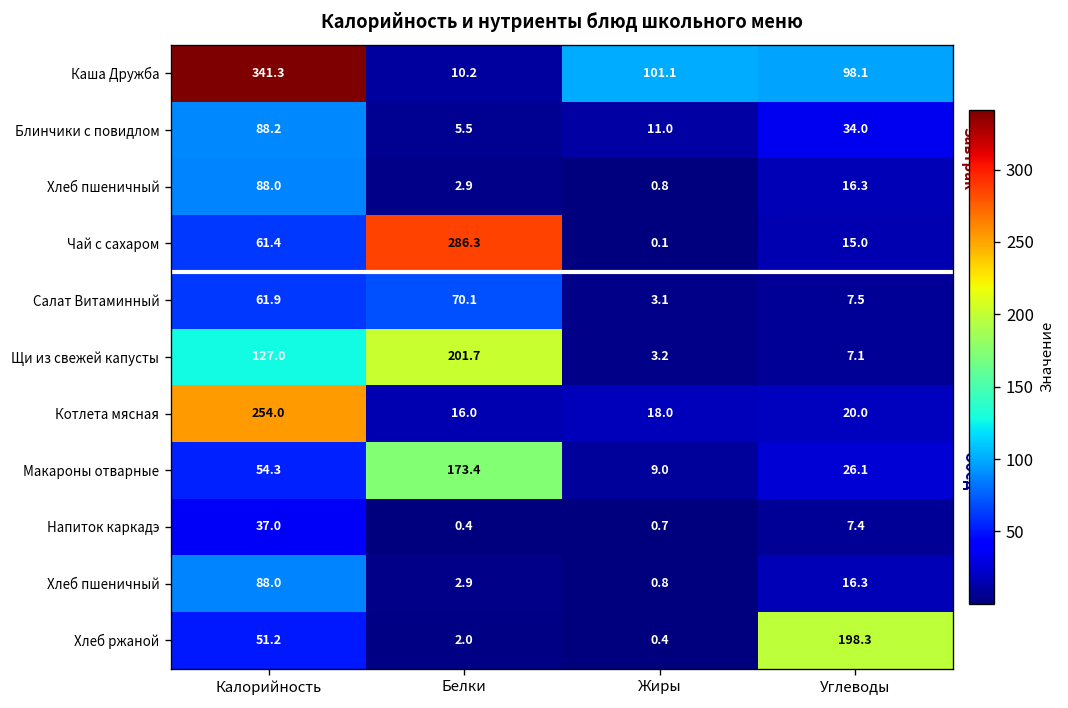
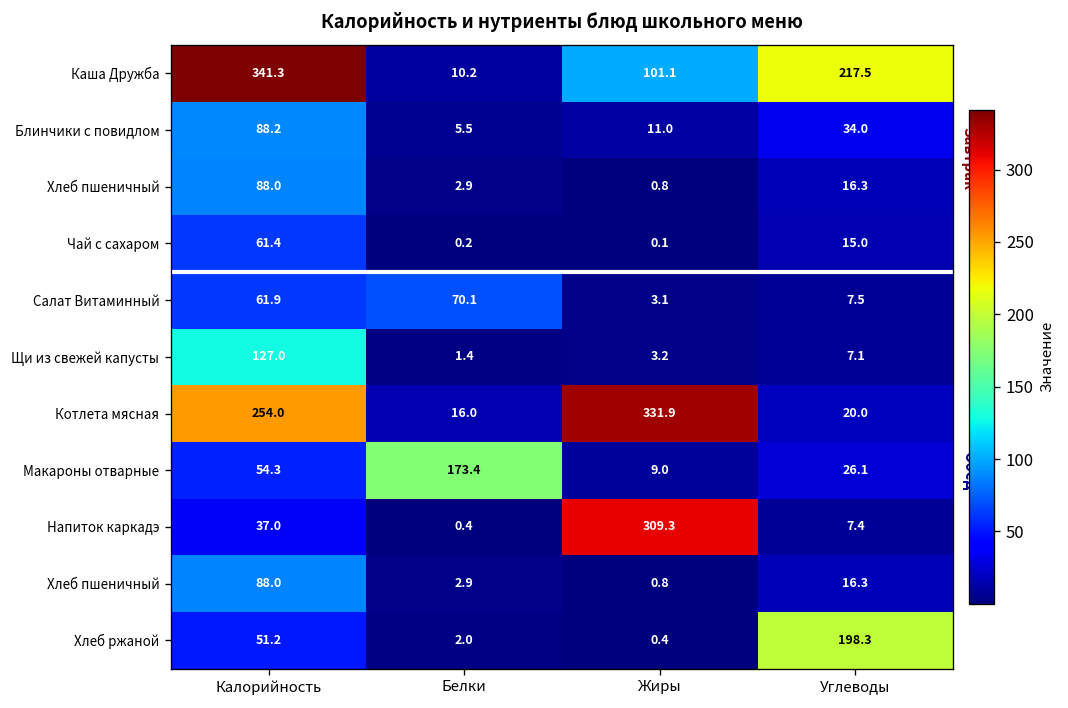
  {
    "Каша Дружба": {
      "Калорийность": 341.3,
      "Белки": 10.2,
      "Жиры": 101.1,
-     "Углеводы": 98.1
+     "Углеводы": 217.5
    },
    "Блинчики с повидлом": {
      "Калорийность": 88.2,
      "Белки": 5.5,
      "Жиры": 11.0,
      "Углеводы": 34.0
    },
    "Чай с сахаром": {
      "Калорийность": 61.4,
-     "Белки": 286.3,
+     "Белки": 0.2,
      "Жиры": 0.1,
      "Углеводы": 15.0
    },
    "Салат Витаминный": {
      "Калорийность": 61.9,
      "Белки": 70.1,
      "Жиры": 3.1,
      "Углеводы": 7.5
    },
    "Щи из свежей капусты": {
      "Калорийность": 127.0,
-     "Белки": 201.7,
+     "Белки": 1.4,
      "Жиры": 3.2,
      "Углеводы": 7.1
    },
    "Котлета мясная": {
      "Калорийность": 254.0,
      "Белки": 16.0,
-     "Жиры": 18.0,
+     "Жиры": 331.9,
      "Углеводы": 20.0
    },
    "Макароны отварные": {
      "Калорийность": 54.3,
      "Белки": 173.4,
      "Жиры": 9.0,
      "Углеводы": 26.1
    },
    "Напиток каркадэ": {
      "Калорийность": 37.0,
      "Белки": 0.4,
-     "Жиры": 0.7,
+     "Жиры": 309.3,
      "Углеводы": 7.4
    },
    "Хлеб ржаной": {
      "Калорийность": 51.2,
      "Белки": 2.0,
      "Жиры": 0.4,
      "Углеводы": 198.3
    }
  }
